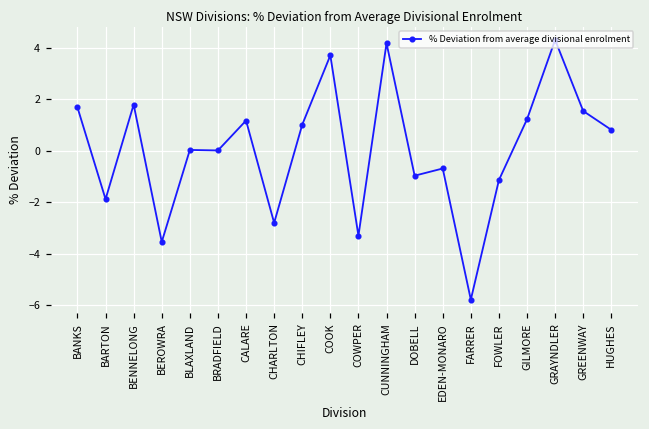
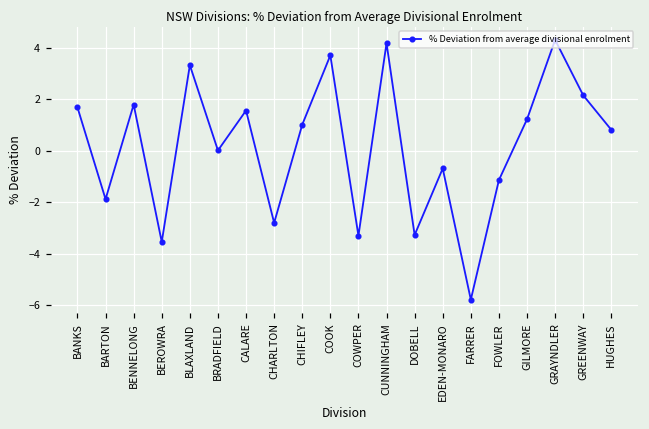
  {
    "BANKS": 1.7,
    "BARTON": -1.9,
    "BENNELONG": 1.8,
    "BEROWRA": -3.5,
-   "BLAXLAND": 0.0,
+   "BLAXLAND": 3.3,
    "BRADFIELD": 0.0,
-   "CALARE": 1.2,
+   "CALARE": 1.6,
    "CHARLTON": -2.8,
    "CHIFLEY": 1.0,
    "COOK": 3.7,
    "COWPER": -3.3,
    "CUNNINGHAM": 4.2,
-   "DOBELL": -1.0,
+   "DOBELL": -3.3,
    "EDEN-MONARO": -0.7,
    "FARRER": -5.8,
    "FOWLER": -1.1,
    "GILMORE": 1.2,
-   "GREENWAY": 1.5,
+   "GREENWAY": 2.2,
    "HUGHES": 0.8
  }
